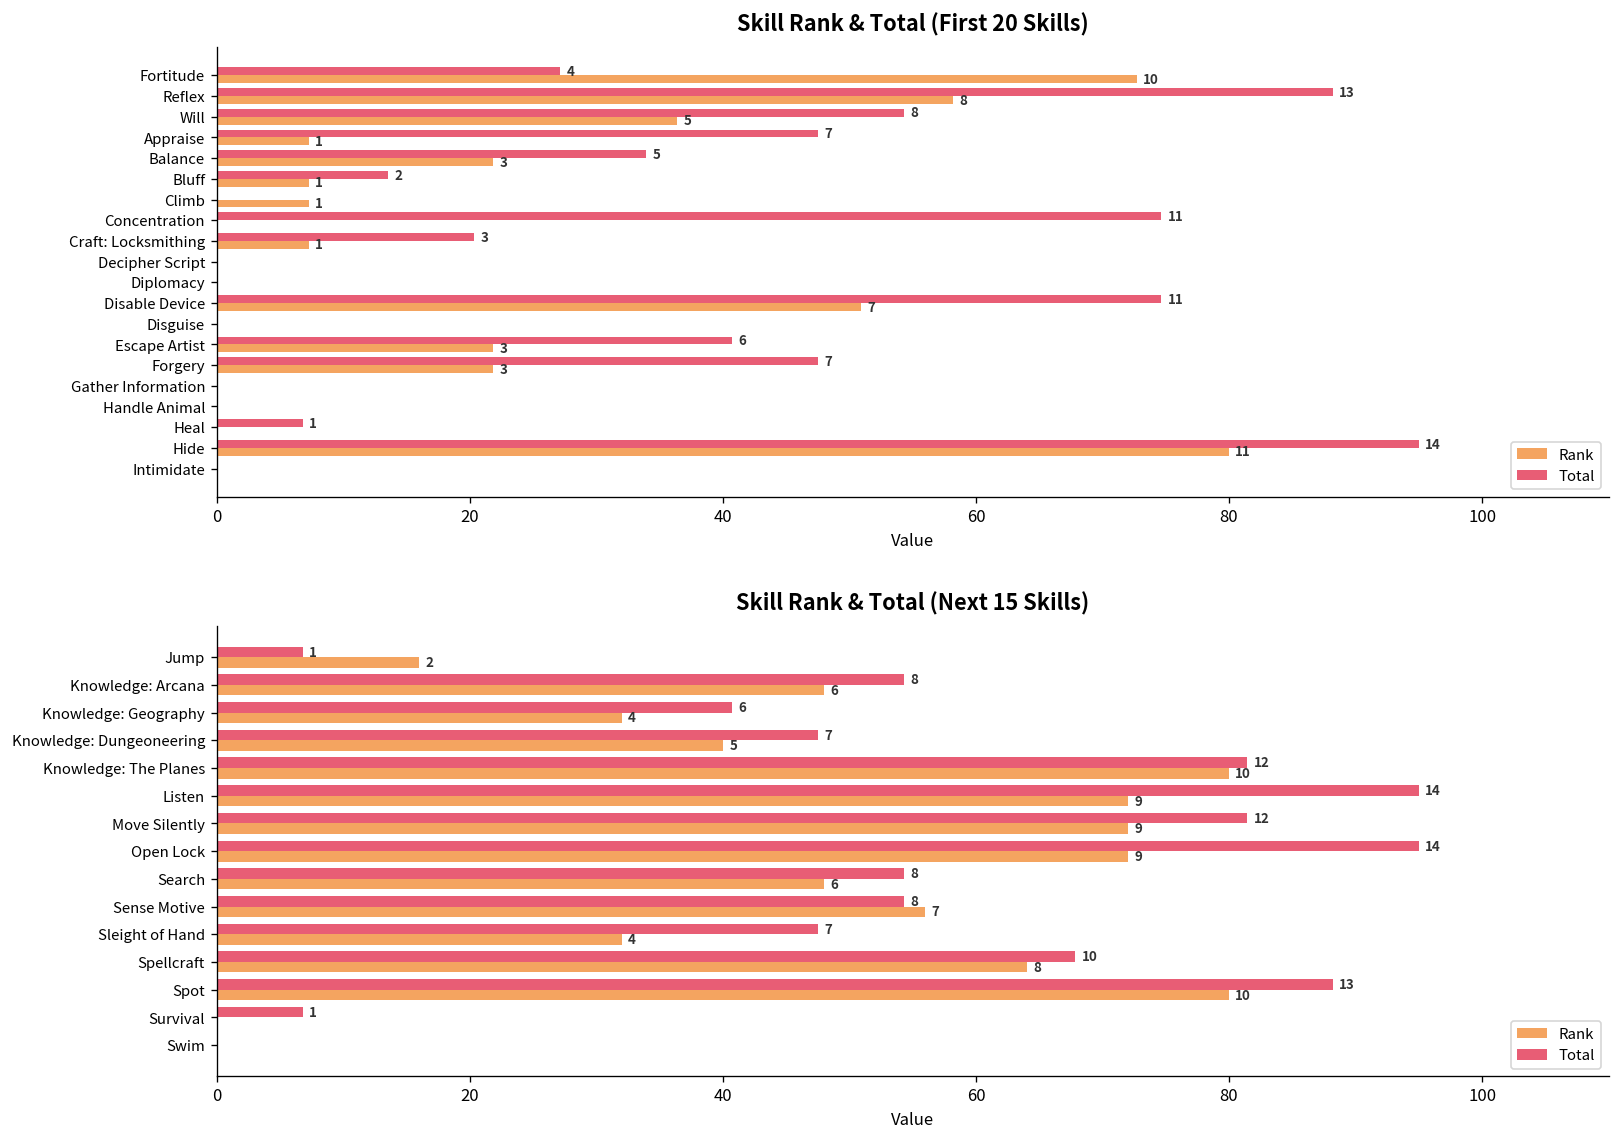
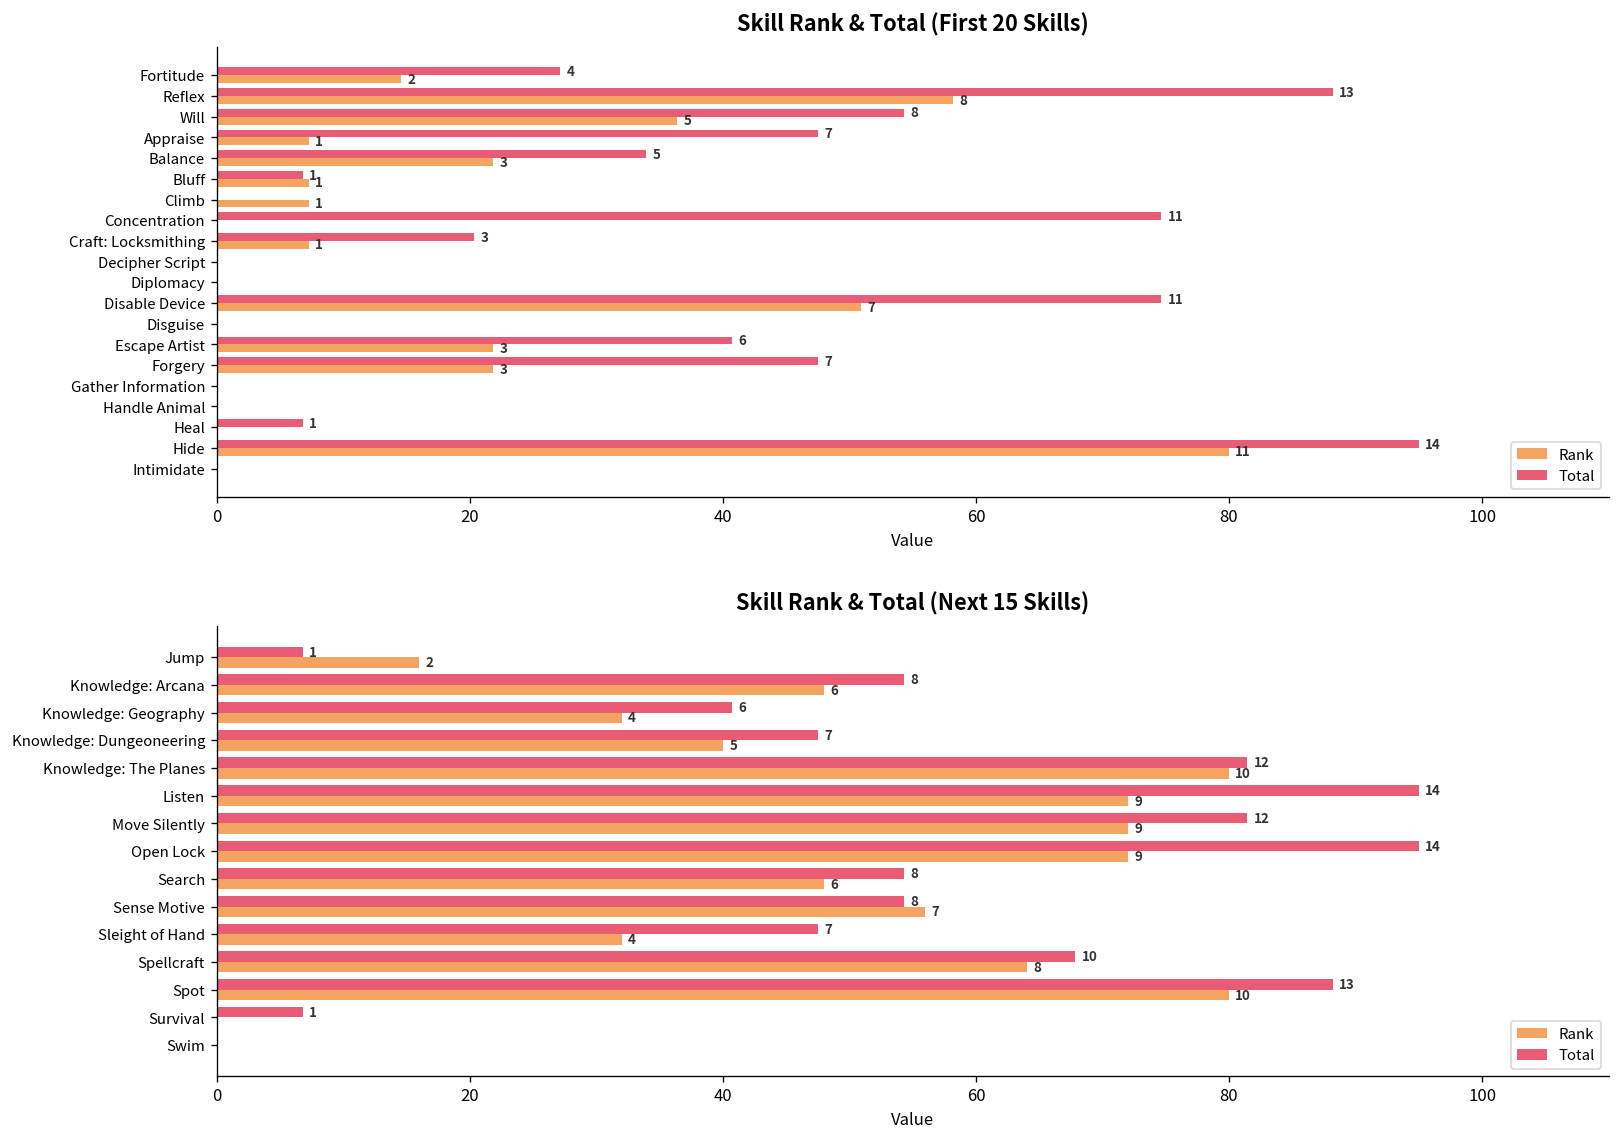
  {
    "Skill Rank & Total (First 20 Skills)": {
      "Rank": {
-       "Fortitude": 10
+       "Fortitude": 2
      },
      "Total": {
-       "Bluff": 2
+       "Bluff": 1
      }
    },
    "Skill Rank & Total (Next 15 Skills)": {
      "Rank": {
        "Knowledge: The Planes": 80.0,
        "Survival": 0.0,
        "Swim": 0.0
      }
    }
  }
